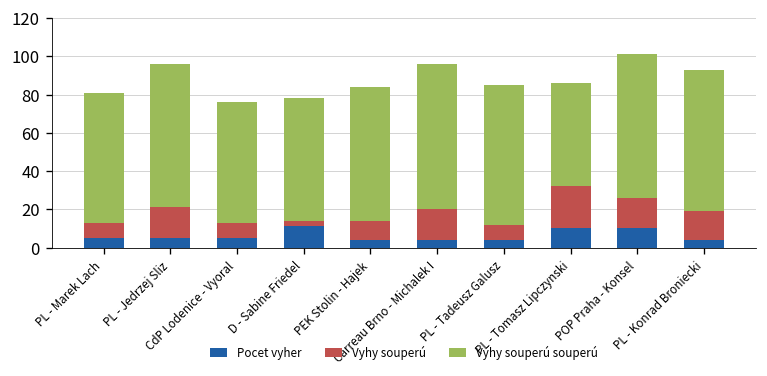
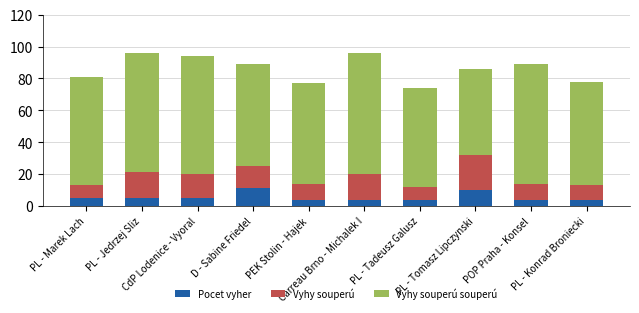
  {
    "Pocet vyher": {
      "PL - Marek Lach": 5,
      "PL - Jedrzej Sliz": 5,
      "CdP Lodenice - Vyoral": 5,
      "D - Sabine Friedel": 11,
      "PEK Stolin - Hajek": 4,
      "Carreau Brno - Michalek I": 4,
      "PL - Tadeusz Galusz": 4,
      "PL - Tomasz Lipczynski": 10,
-     "POP Praha - Konsel": 10,
+     "POP Praha - Konsel": 4,
      "PL - Konrad Broniecki": 4
    },
    "Vyhy souperú": {
      "PL - Marek Lach": 8,
      "PL - Jedrzej Sliz": 16,
-     "CdP Lodenice - Vyoral": 8,
-     "D - Sabine Friedel": 3,
+     "CdP Lodenice - Vyoral": 15,
+     "D - Sabine Friedel": 14,
      "PEK Stolin - Hajek": 10,
      "Carreau Brno - Michalek I": 16,
      "PL - Tadeusz Galusz": 8,
      "PL - Tomasz Lipczynski": 22,
-     "POP Praha - Konsel": 16,
-     "PL - Konrad Broniecki": 15
+     "POP Praha - Konsel": 10,
+     "PL - Konrad Broniecki": 9
    },
    "Vyhy souperú souperú": {
      "PL - Marek Lach": 68,
      "PL - Jedrzej Sliz": 75,
-     "CdP Lodenice - Vyoral": 63,
+     "CdP Lodenice - Vyoral": 74,
      "D - Sabine Friedel": 64,
-     "PEK Stolin - Hajek": 70,
+     "PEK Stolin - Hajek": 63,
      "Carreau Brno - Michalek I": 76,
-     "PL - Tadeusz Galusz": 73,
+     "PL - Tadeusz Galusz": 62,
      "PL - Tomasz Lipczynski": 54,
      "POP Praha - Konsel": 75,
-     "PL - Konrad Broniecki": 74
+     "PL - Konrad Broniecki": 65
    }
  }
